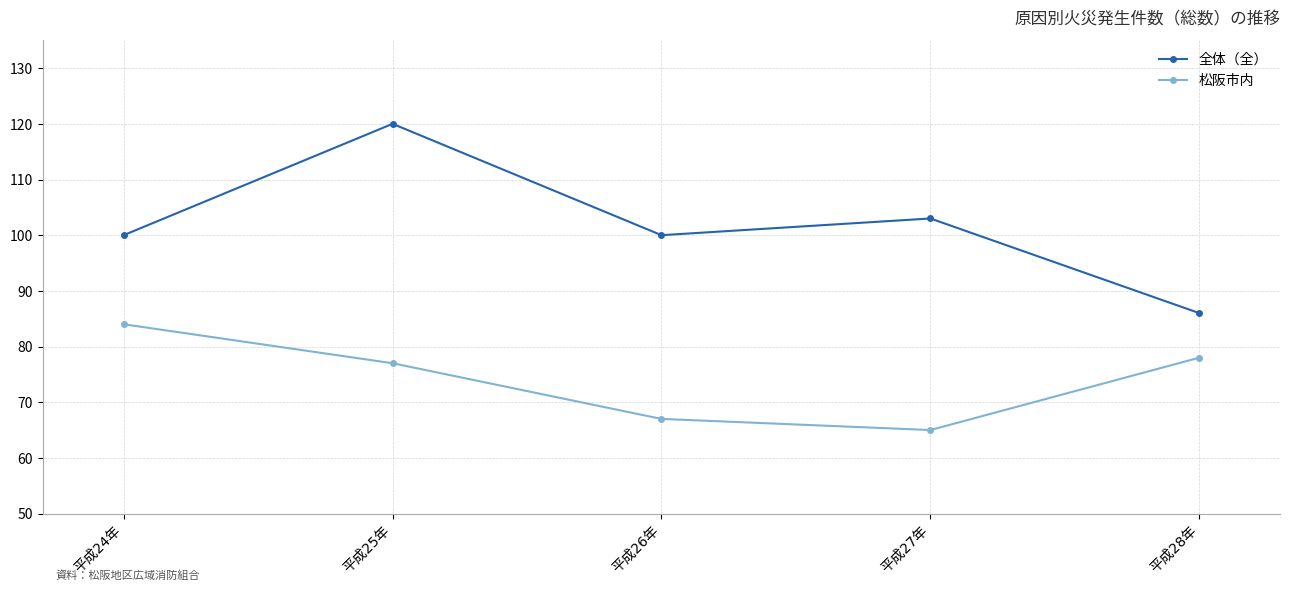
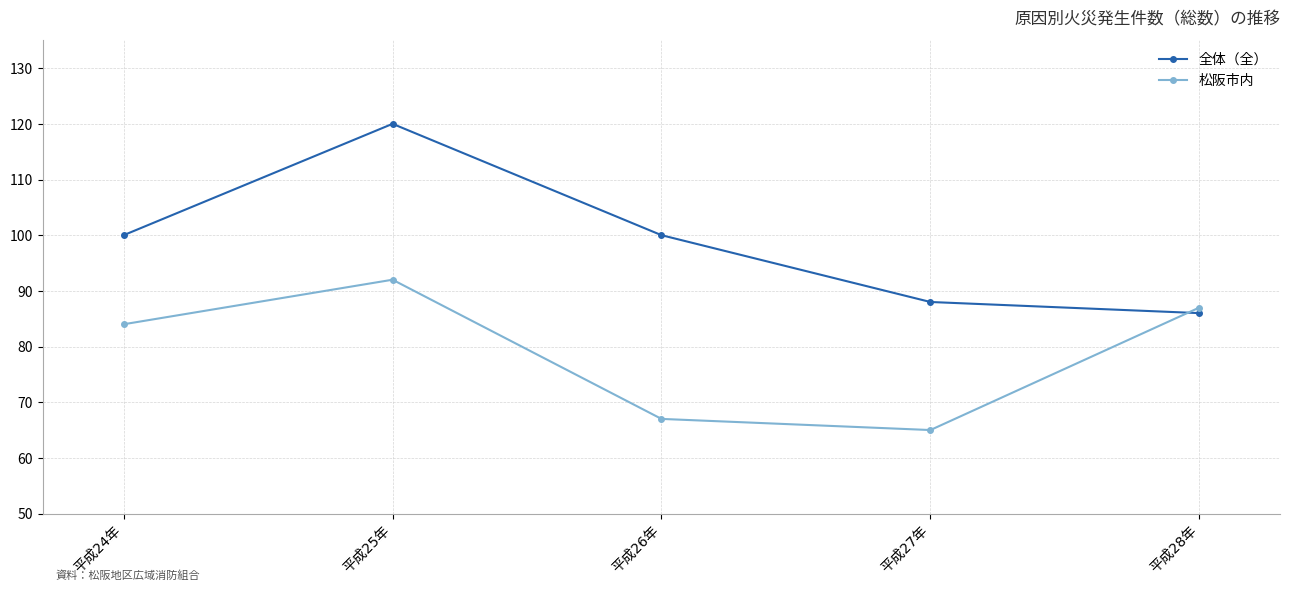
  {
    "全体（全）": {
      "平成24年": 100,
      "平成25年": 120,
      "平成26年": 100,
-     "平成27年": 103,
+     "平成27年": 88,
      "平成28年": 86
    },
    "松阪市内": {
      "平成24年": 84,
-     "平成25年": 77,
+     "平成25年": 92,
      "平成26年": 67,
      "平成27年": 65,
-     "平成28年": 78
+     "平成28年": 87
    }
  }
